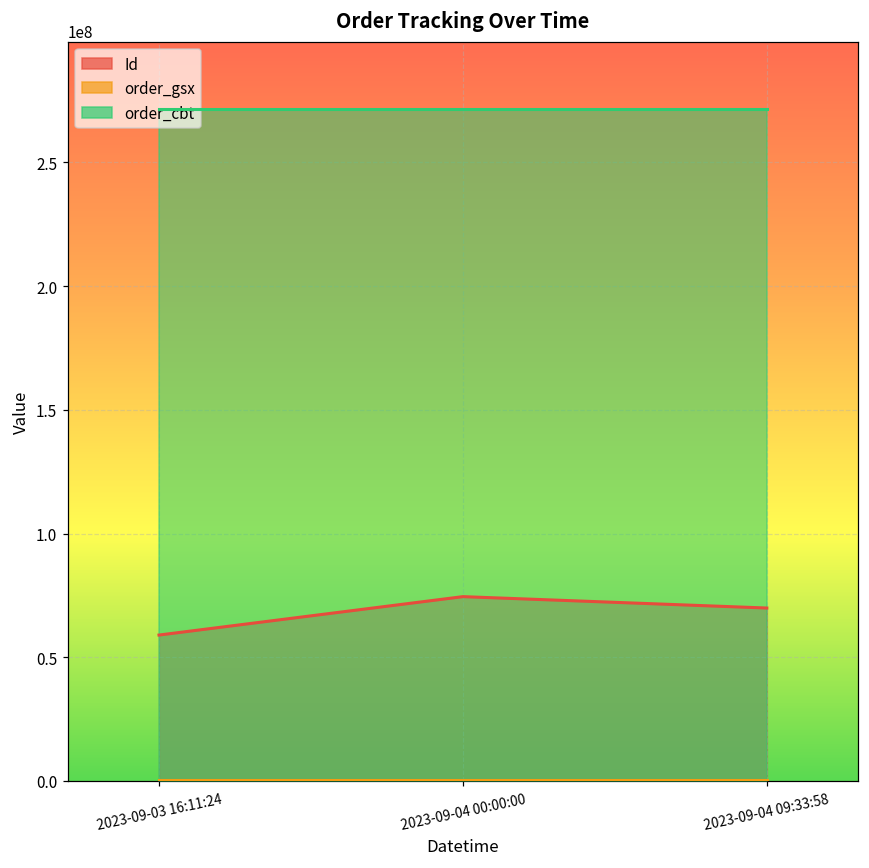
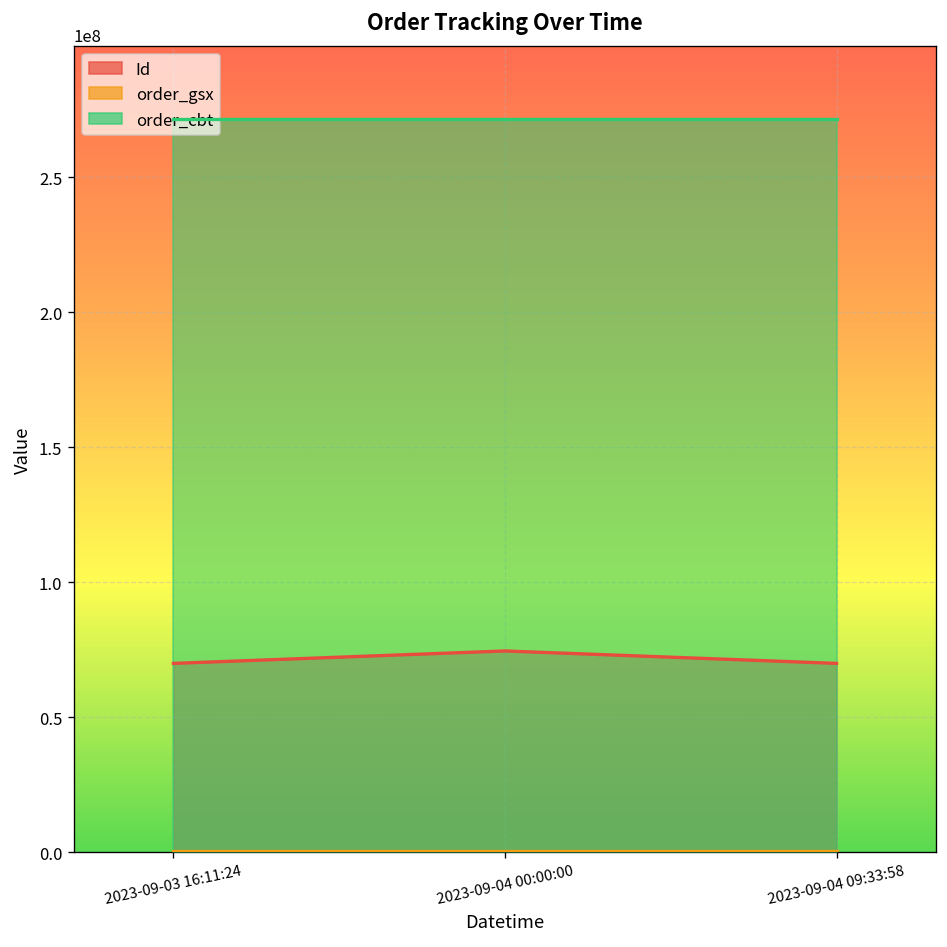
  {
    "Id": {
-     "2023-09-03 16:11:24": 59000000,
+     "2023-09-03 16:11:24": 70000000,
      "2023-09-04 00:00:00": 74000000,
      "2023-09-04 09:33:58": 70000000
    },
    "order_gsx": {
      "2023-09-03 16:11:24": 1000000,
      "2023-09-04 00:00:00": 1000000,
      "2023-09-04 09:33:58": 1000000
    },
    "order_cbt": {
      "2023-09-04 00:00:00": 272000000,
      "2023-09-04 09:33:58": 272000000
    }
  }
